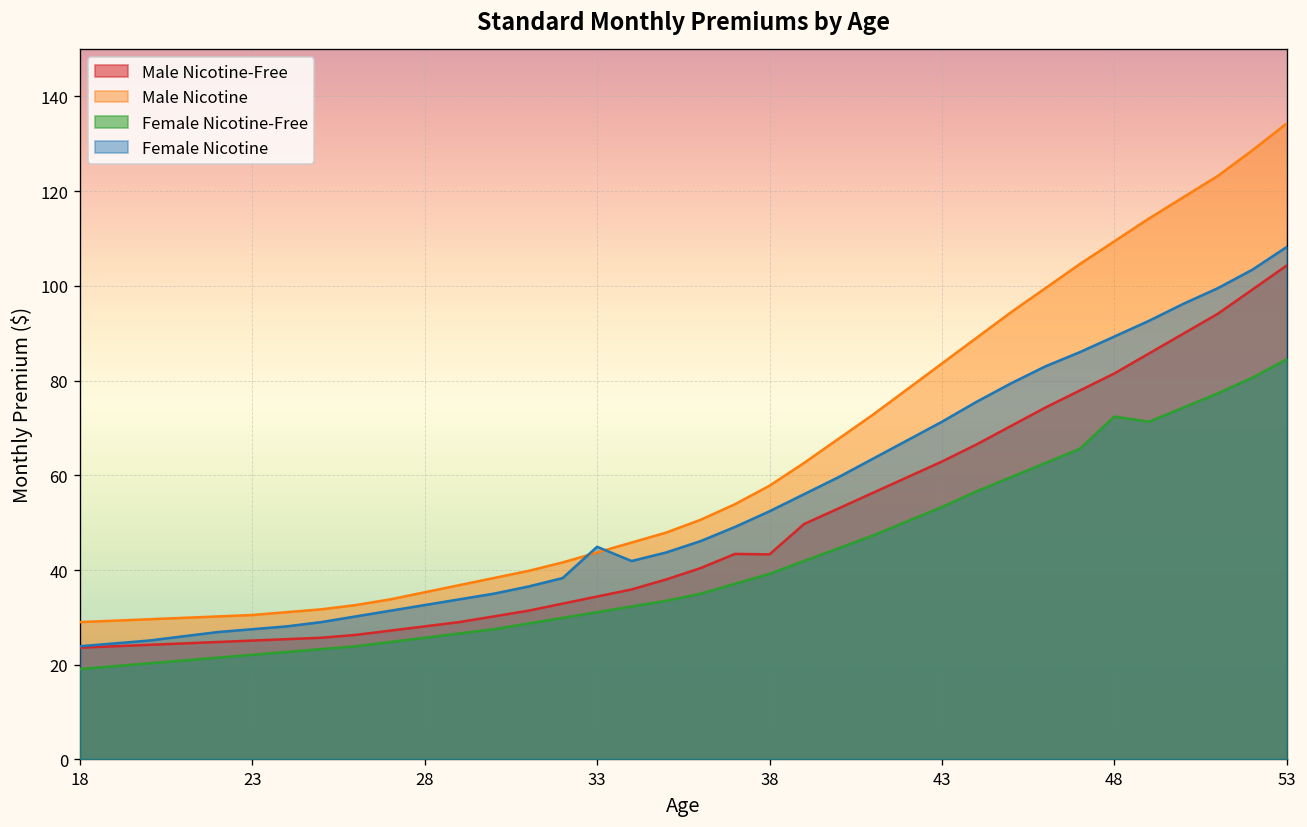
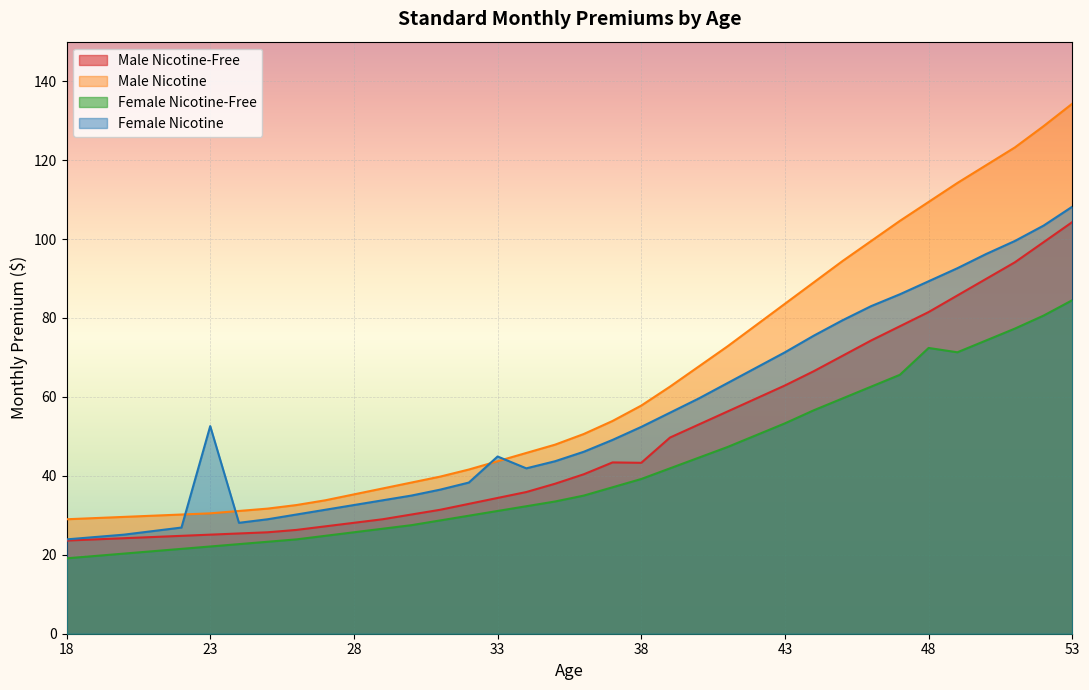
  {
    "Male Nicotine-Free": {
      "23": 25,
      "28": 28,
      "33": 34,
      "38": 43,
      "43": 63,
      "48": 82,
      "53": 104
    },
    "Male Nicotine": {
      "18": 29,
      "23": 31,
      "28": 35,
      "33": 44,
      "38": 58,
      "43": 84,
      "48": 109,
      "53": 134
    },
    "Female Nicotine-Free": {
      "18": 19,
      "23": 22,
      "28": 26,
      "33": 31,
      "38": 39,
      "43": 53,
      "48": 72,
      "53": 85
    },
    "Female Nicotine": {
-     "23": 28,
+     "23": 53,
      "28": 33,
      "33": 45,
      "38": 52,
      "43": 71,
      "48": 89,
      "53": 108
    }
  }
